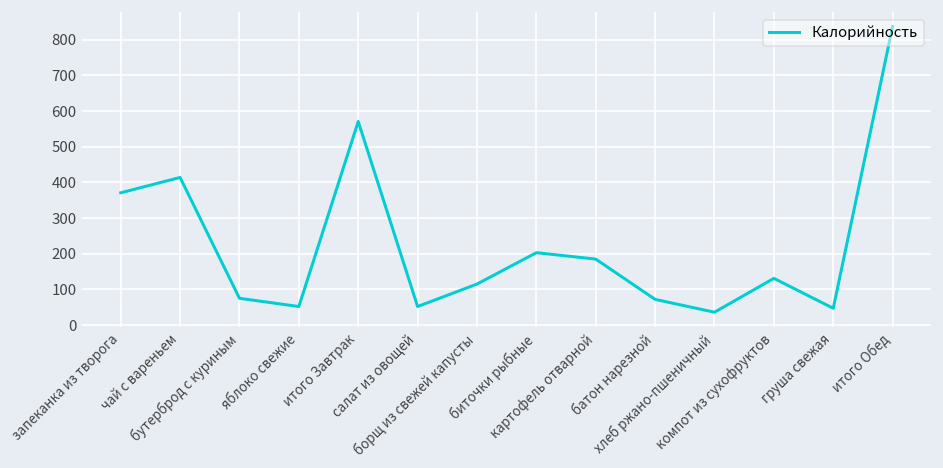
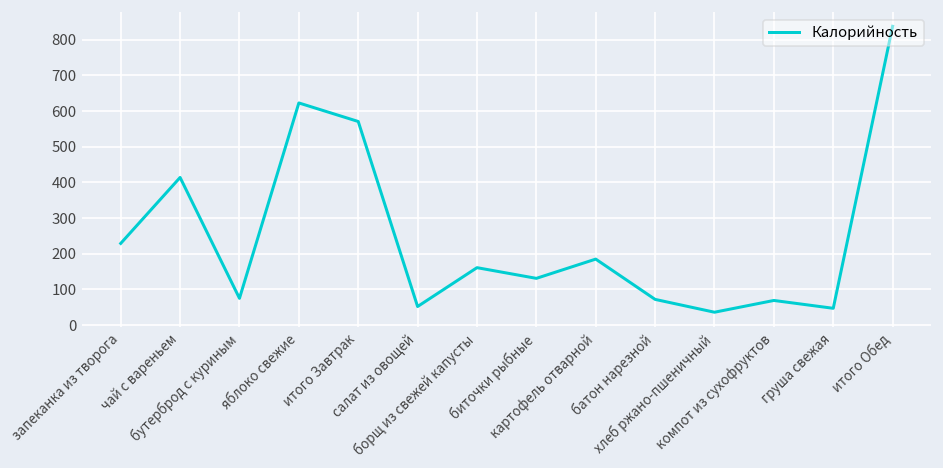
  {
-   "запеканка из творога": 370,
+   "запеканка из творога": 230,
    "чай с вареньем": 410,
    "бутерброд с куриным": 80,
-   "яблоко свежие": 50,
+   "яблоко свежие": 620,
    "итого Завтрак": 570,
    "салат из овощей": 50,
-   "борщ из свежей капусты": 120,
-   "биточки рыбные": 200,
+   "борщ из свежей капусты": 160,
+   "биточки рыбные": 130,
    "картофель отварной": 190,
    "батон нарезной": 70,
    "хлеб ржано-пшеничный": 40,
-   "компот из сухофруктов": 130,
+   "компот из сухофруктов": 70,
    "груша свежая": 50
  }
